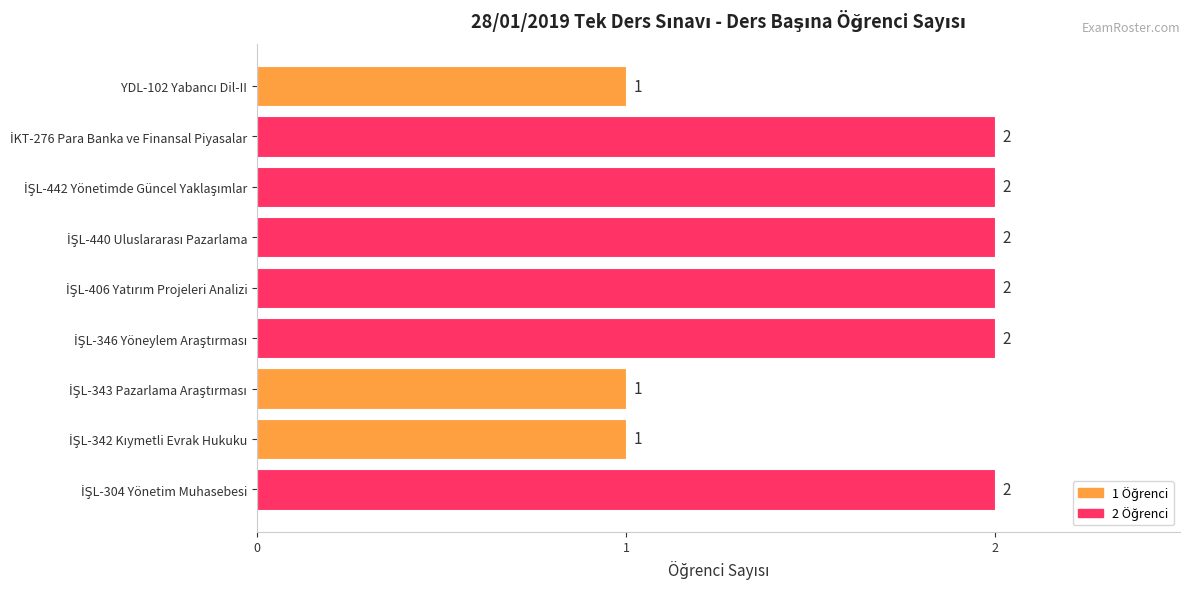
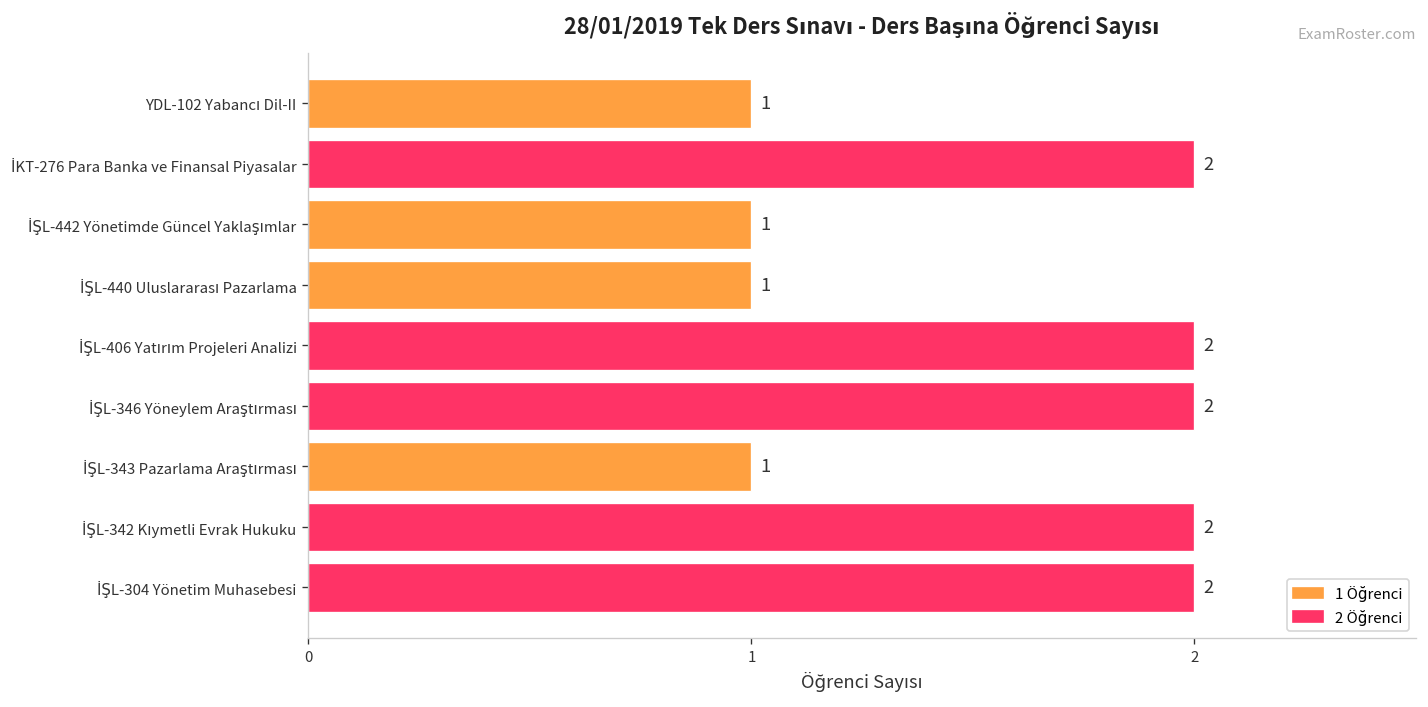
  {
    "YDL-102 Yabancı Dil-II": 1,
    "İKT-276 Para Banka ve Finansal Piyasalar": 2,
-   "İŞL-442 Yönetimde Güncel Yaklaşımlar": 2,
-   "İŞL-440 Uluslararası Pazarlama": 2,
+   "İŞL-442 Yönetimde Güncel Yaklaşımlar": 1,
+   "İŞL-440 Uluslararası Pazarlama": 1,
    "İŞL-406 Yatırım Projeleri Analizi": 2,
    "İŞL-346 Yöneylem Araştırması": 2,
    "İŞL-343 Pazarlama Araştırması": 1,
-   "İŞL-342 Kıymetli Evrak Hukuku": 1,
+   "İŞL-342 Kıymetli Evrak Hukuku": 2,
    "İŞL-304 Yönetim Muhasebesi": 2
  }
